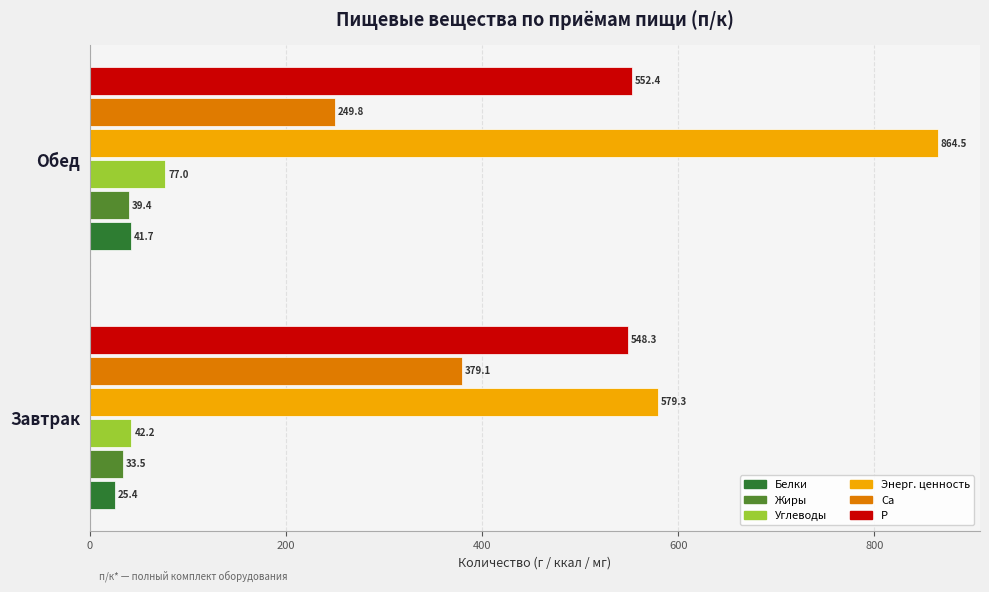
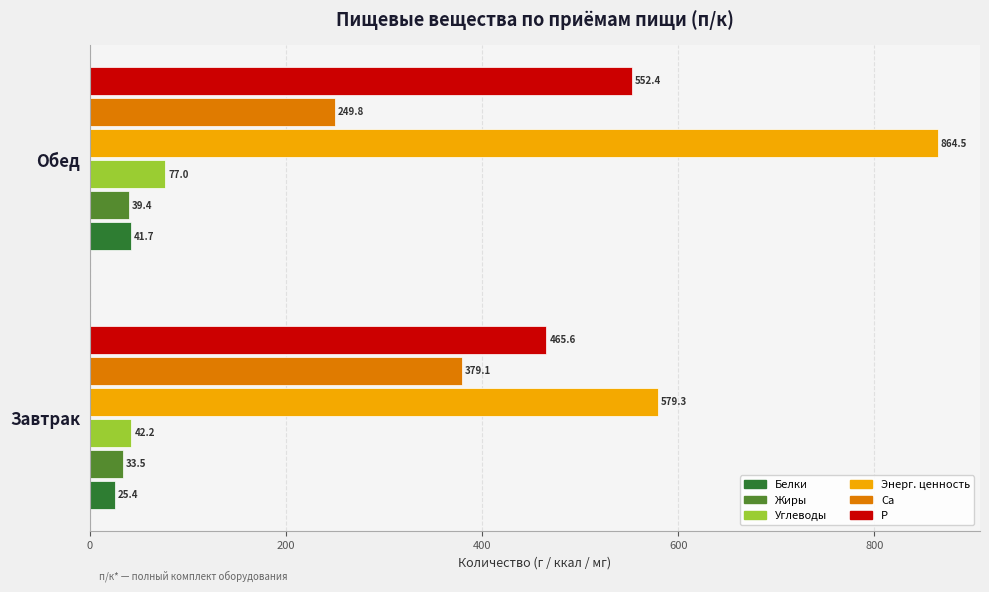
  {
    "Углеводы": {
      "Обед": 77.0,
      "Завтрак": 42.2
    },
    "P": {
      "Обед": 552.4,
-     "Завтрак": 548.3
+     "Завтрак": 465.6
    }
  }
